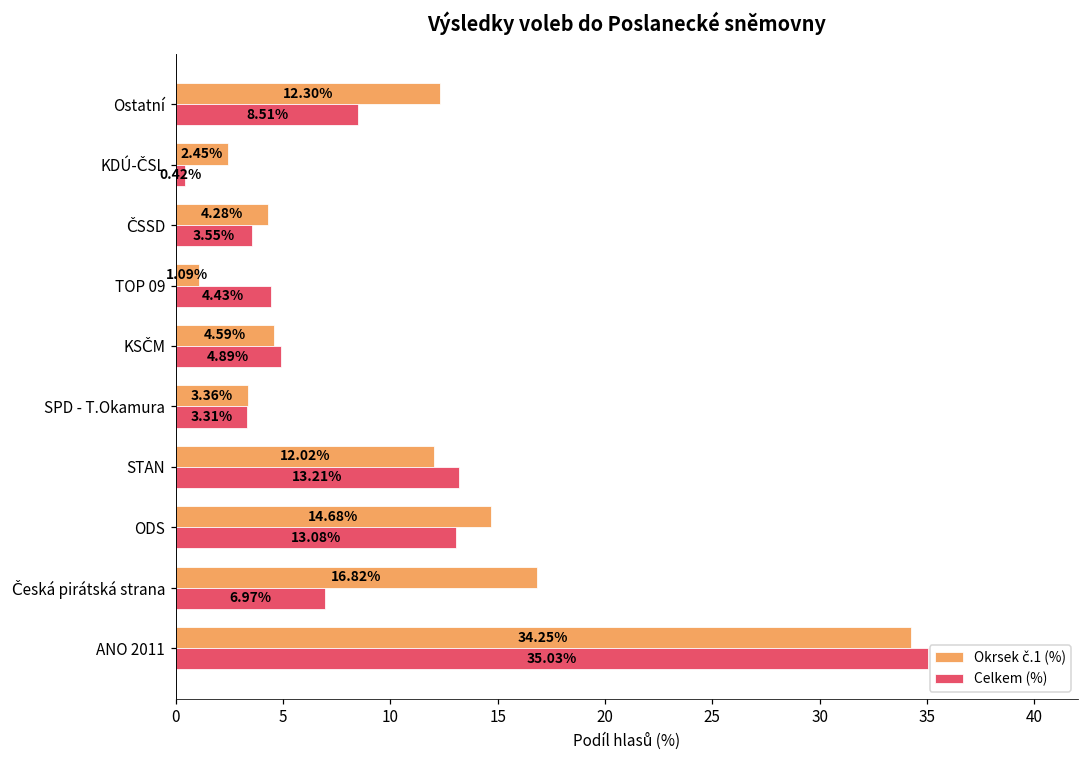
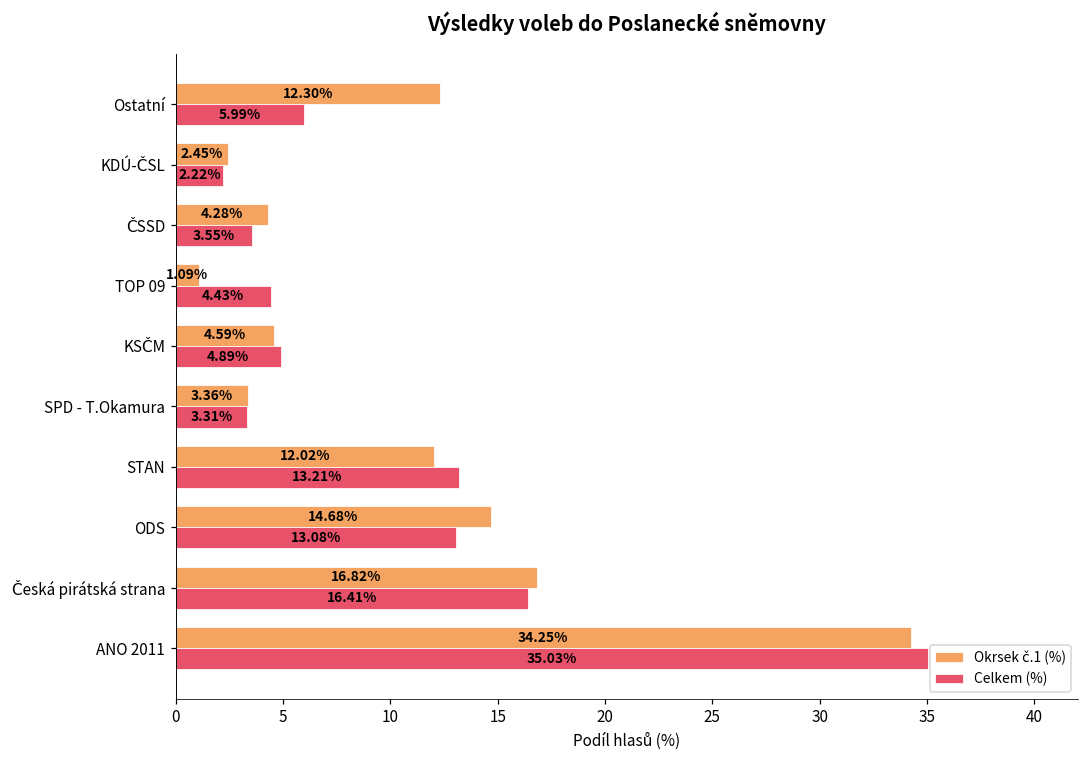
  {
    "Okrsek č.1 (%)": {
      "Ostatní": "12.30%",
      "KDÚ-ČSL": "2.45%",
      "ČSSD": "4.28%",
      "TOP 09": "1.09%",
      "KSČM": "4.59%",
      "SPD - T.Okamura": "3.36%",
      "STAN": "12.02%",
      "ODS": "14.68%",
      "Česká pirátská strana": "16.82%",
      "ANO 2011": "34.25%"
    },
    "Celkem (%)": {
-     "Ostatní": "8.51%",
-     "KDÚ-ČSL": "0.42%",
+     "Ostatní": "5.99%",
+     "KDÚ-ČSL": "2.22%",
      "ČSSD": "3.55%",
      "TOP 09": "4.43%",
      "KSČM": "4.89%",
      "SPD - T.Okamura": "3.31%",
      "STAN": "13.21%",
      "ODS": "13.08%",
-     "Česká pirátská strana": "6.97%",
+     "Česká pirátská strana": "16.41%",
      "ANO 2011": "35.03%"
    }
  }
